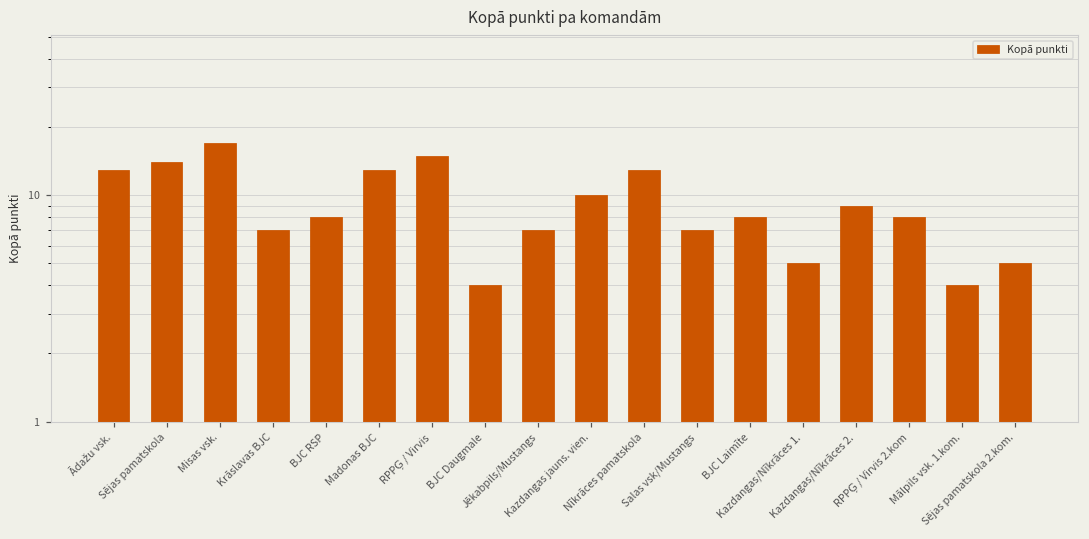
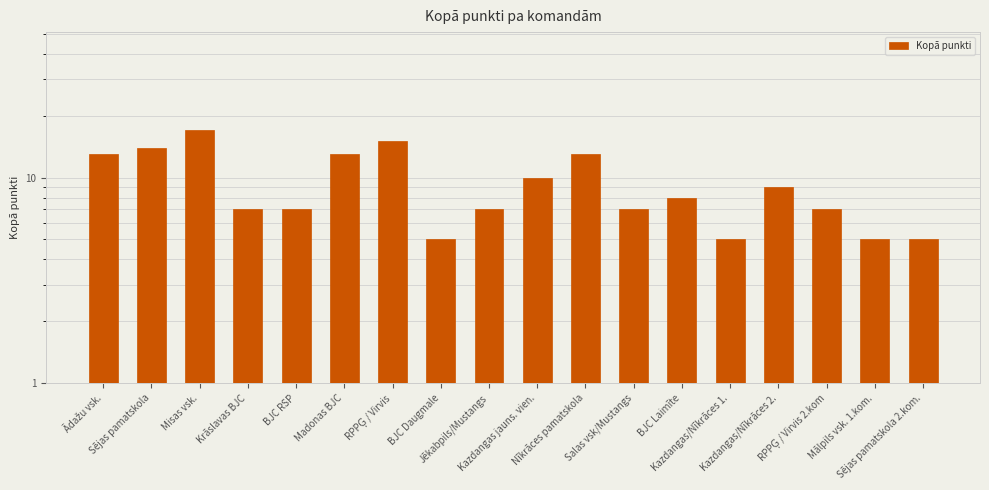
  {
    "Ādažu vsk.": 13,
    "Sējas pamatskola": 14,
    "Misas vsk.": 17,
    "Krāslavas BJC": 7,
-   "BJC RSP": 8,
+   "BJC RSP": 7,
    "Madonas BJC": 13,
    "RPPĢ / Virvis": 15,
-   "BJC Daugmale": 4,
+   "BJC Daugmale": 5,
    "Jēkabpils/Mustangs": 7,
    "Kazdangas jauns. vien.": 10,
    "Nīkrāces pamatskola": 13,
    "Salas vsk/Mustangs": 7,
    "BJC Laimīte": 8,
    "Kazdangas/Nīkrāces 1.": 5,
    "Kazdangas/Nīkrāces 2.": 9,
-   "RPPĢ / Virvis 2.kom": 8,
-   "Mālpils vsk. 1.kom.": 4,
+   "RPPĢ / Virvis 2.kom": 7,
+   "Mālpils vsk. 1.kom.": 5,
    "Sējas pamatskola 2.kom.": 5
  }
